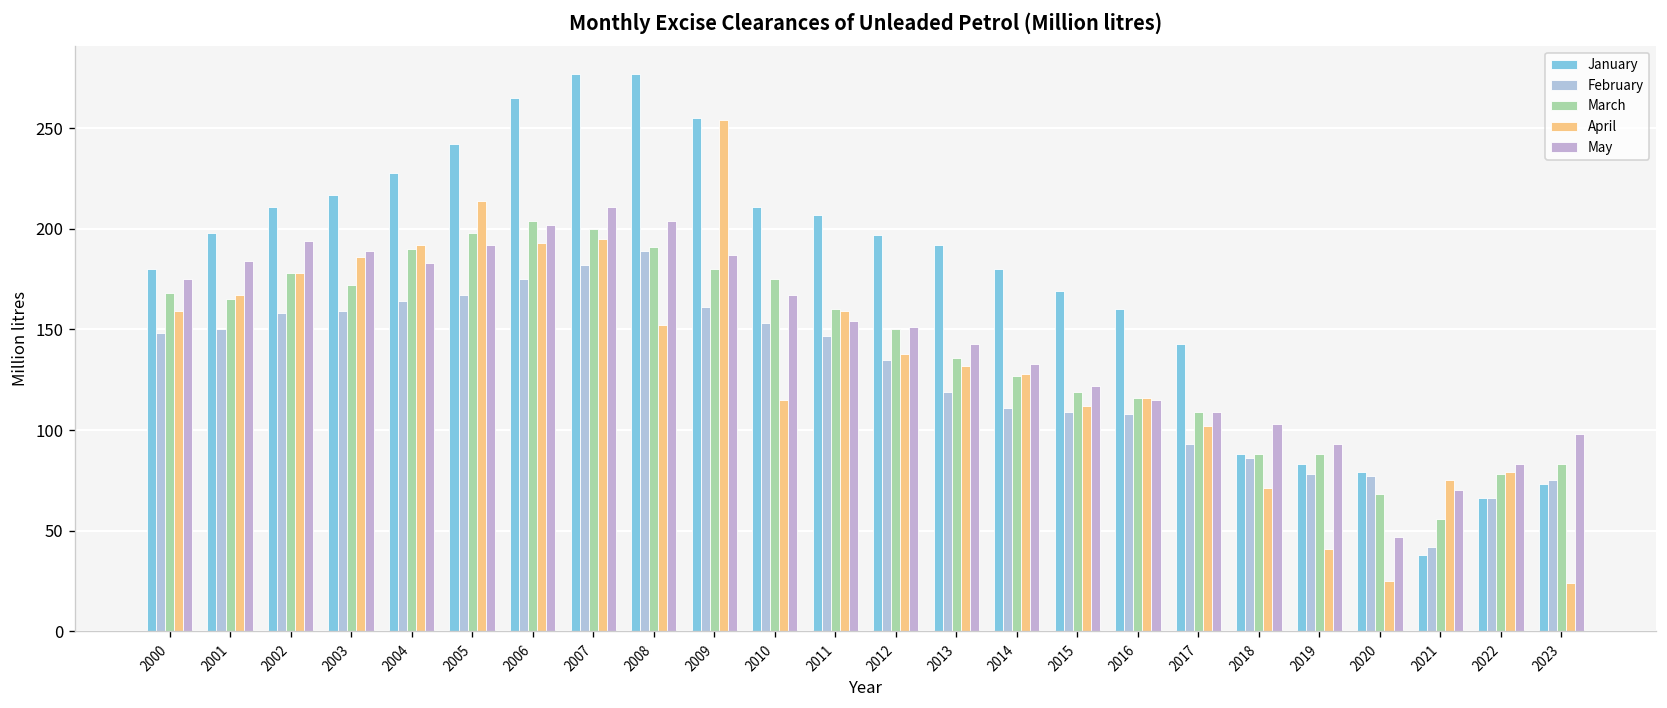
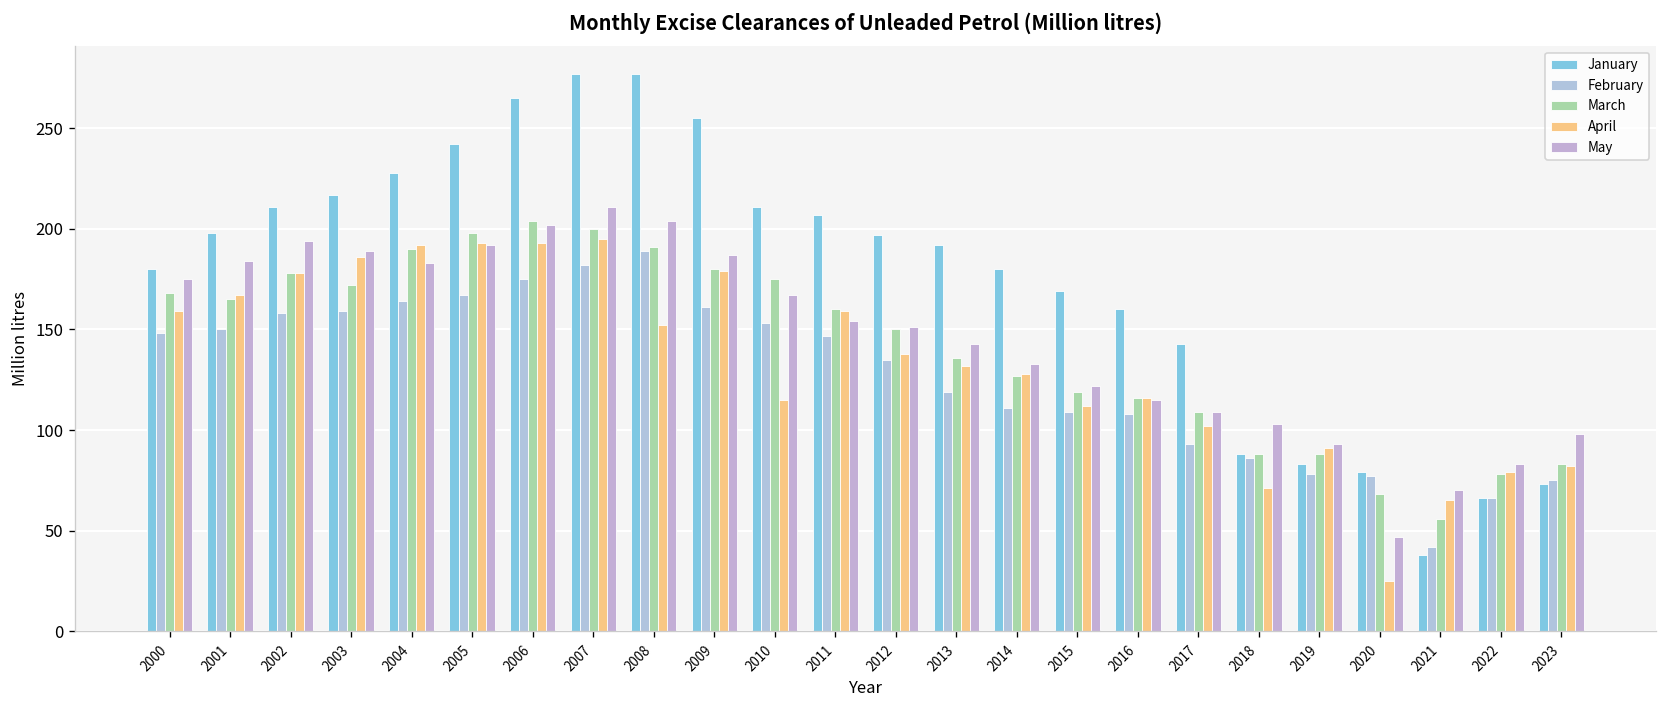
  {
    "April": {
      "2000": 159,
      "2001": 167,
      "2002": 178,
      "2003": 186,
      "2004": 192,
-     "2005": 214,
+     "2005": 193,
      "2006": 193,
      "2007": 195,
      "2008": 152,
-     "2009": 254,
+     "2009": 179,
      "2010": 115,
      "2011": 159,
      "2012": 138,
      "2013": 132,
      "2014": 128,
      "2015": 112,
      "2016": 116,
      "2017": 102,
      "2018": 71,
-     "2019": 41,
+     "2019": 91,
      "2020": 25,
-     "2021": 75,
+     "2021": 65,
      "2022": 79,
-     "2023": 24
+     "2023": 82
    }
  }
